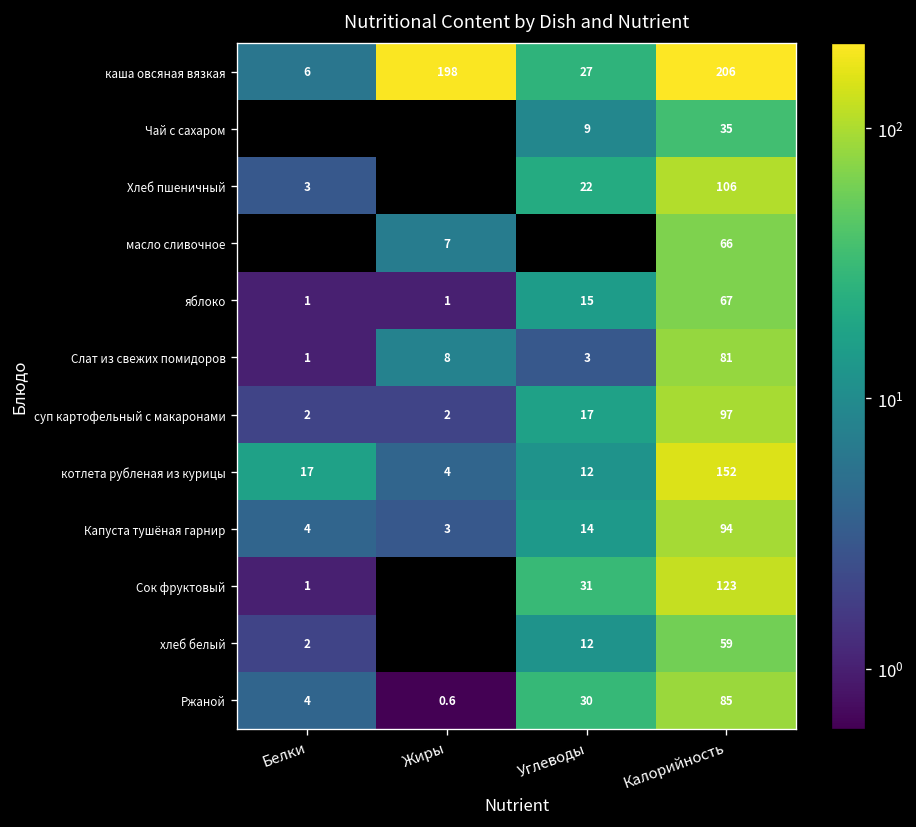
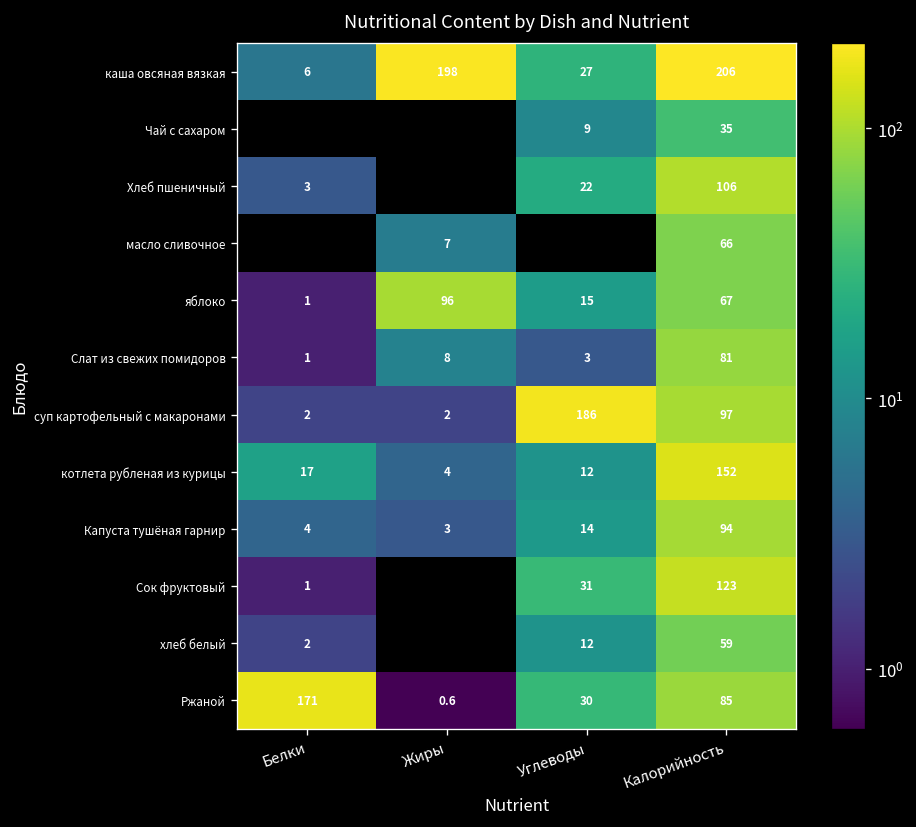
  {
    "каша овсяная вязкая": {
      "Белки": 6,
      "Жиры": 198,
      "Углеводы": 27,
      "Калорийность": 206
    },
    "Чай с сахаром": {
      "Углеводы": 9,
      "Калорийность": 35
    },
    "Хлеб пшеничный": {
      "Белки": 3,
      "Углеводы": 22,
      "Калорийность": 106
    },
    "масло сливочное": {
      "Жиры": 7,
      "Калорийность": 66
    },
    "яблоко": {
      "Белки": 1,
-     "Жиры": 1,
+     "Жиры": 96,
      "Углеводы": 15,
      "Калорийность": 67
    },
    "Слат из свежих помидоров": {
      "Белки": 1,
      "Жиры": 8,
      "Углеводы": 3,
      "Калорийность": 81
    },
    "суп картофельный с макаронами": {
      "Белки": 2,
      "Жиры": 2,
-     "Углеводы": 17,
+     "Углеводы": 186,
      "Калорийность": 97
    },
    "котлета рубленая из курицы": {
      "Белки": 17,
      "Жиры": 4,
      "Углеводы": 12,
      "Калорийность": 152
    },
    "Капуста тушёная гарнир": {
      "Белки": 4,
      "Жиры": 3,
      "Углеводы": 14,
      "Калорийность": 94
    },
    "Сок фруктовый": {
      "Белки": 1,
      "Углеводы": 31,
      "Калорийность": 123
    },
    "хлеб белый": {
      "Белки": 2,
      "Углеводы": 12,
      "Калорийность": 59
    },
    "Ржаной": {
-     "Белки": 4,
+     "Белки": 171,
      "Жиры": 0.6,
      "Углеводы": 30,
      "Калорийность": 85
    }
  }
